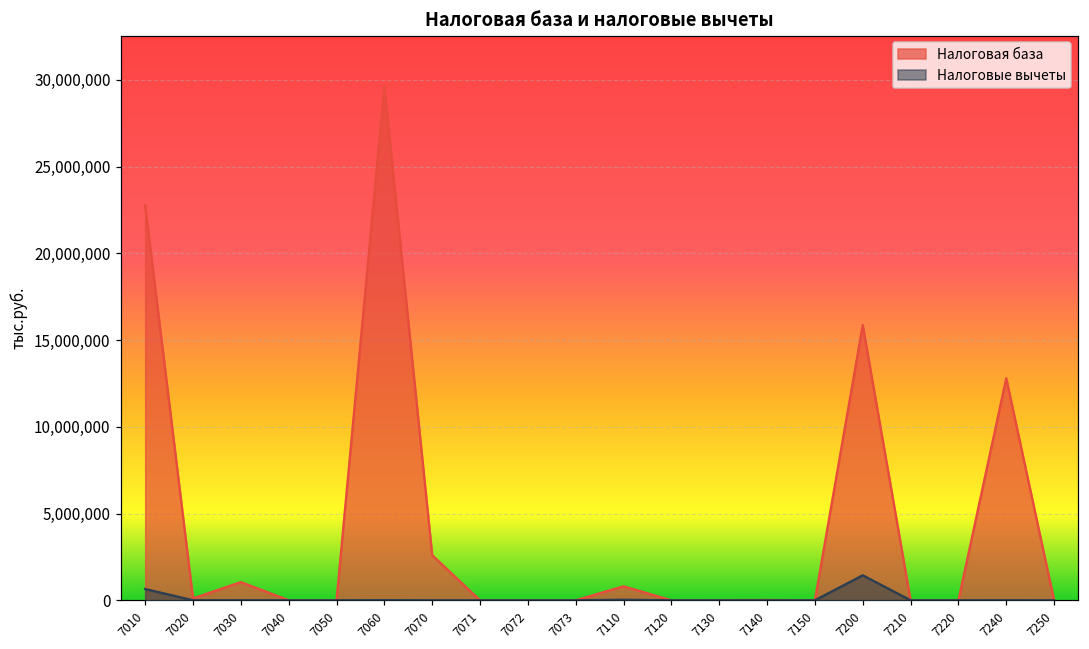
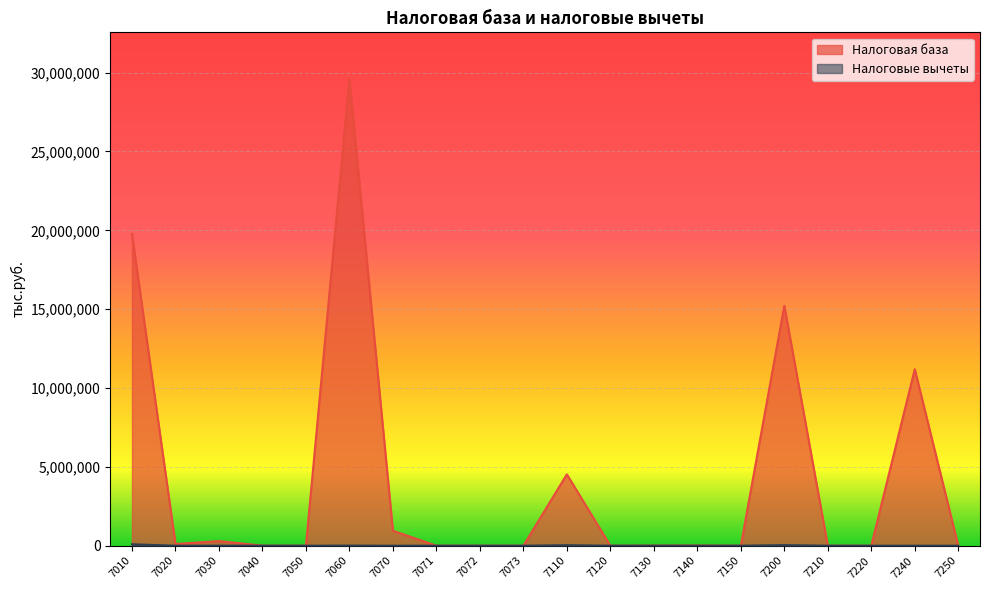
  {
    "Налоговая база": {
-     "7010": "22,800,000",
-     "7030": "1,000,000",
+     "7010": "19,800,000",
+     "7030": "300,000",
      "7060": "29,600,000",
-     "7070": "2,600,000",
-     "7110": "800,000",
-     "7200": "15,900,000",
-     "7240": "12,800,000"
+     "7070": "900,000",
+     "7110": "4,500,000",
+     "7200": "15,200,000",
+     "7240": "11,200,000"
    },
    "Налоговые вычеты": {
-     "7010": "700,000",
+     "7010": "100,000",
      "7030": "0",
      "7060": "0",
      "7070": "0",
      "7110": "0",
-     "7200": "1,400,000",
+     "7200": "0",
      "7240": "0"
    }
  }
